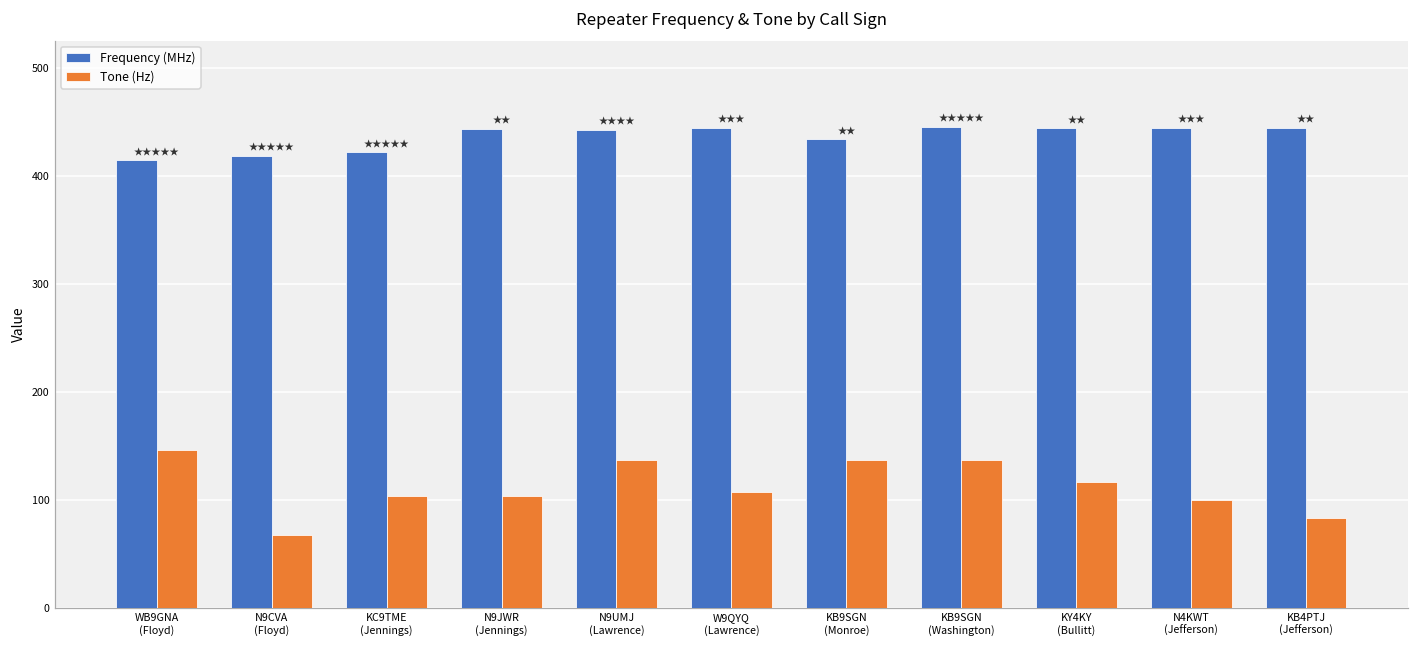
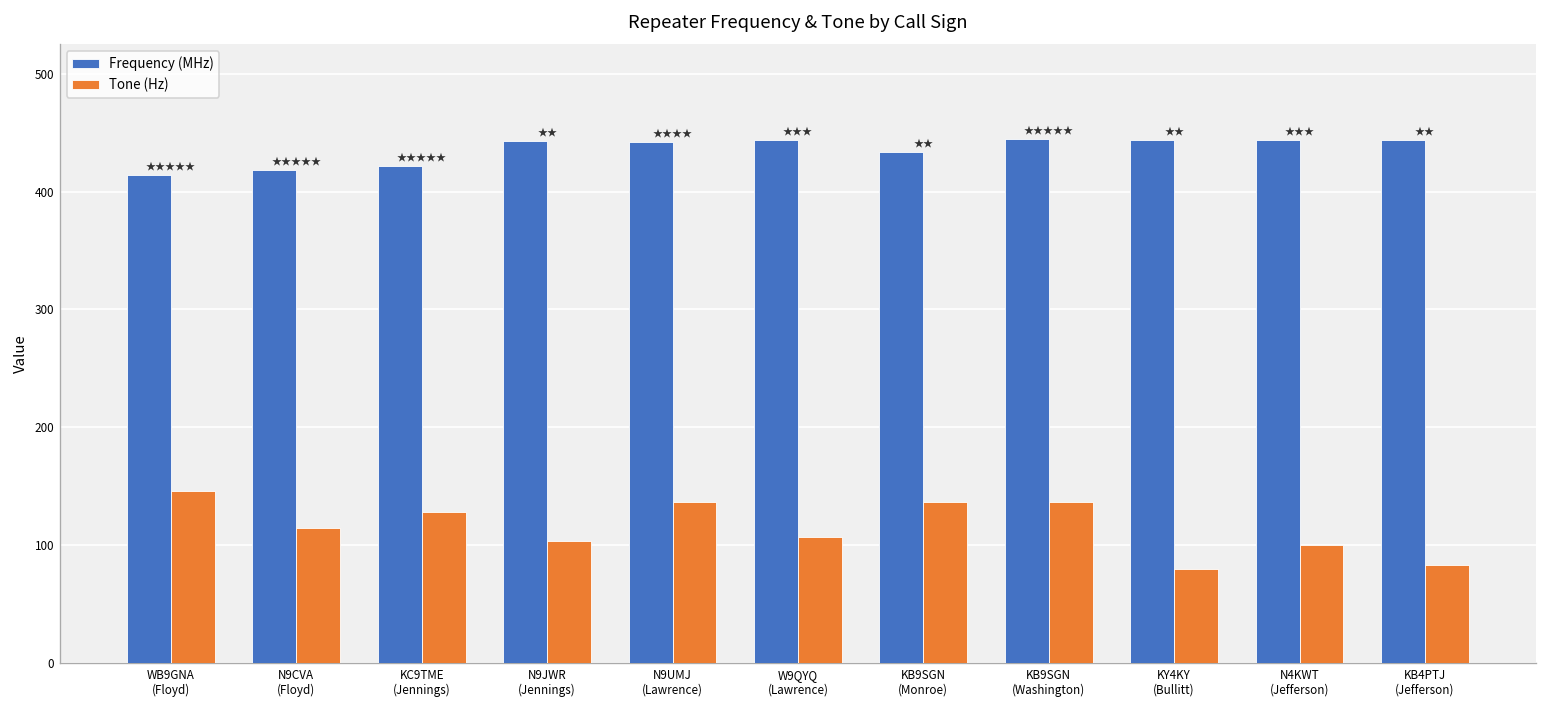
  {
    "Frequency (MHz)": {
      "WB9GNA (Floyd)": 410,
      "N9CVA (Floyd)": 420,
      "KC9TME (Jennings)": 420,
      "N9JWR (Jennings)": 440,
      "N9UMJ (Lawrence)": 440,
      "W9QYQ (Lawrence)": 440,
      "KB9SGN (Monroe)": 430,
      "KB9SGN (Washington)": 440,
      "KY4KY (Bullitt)": 440,
      "N4KWT (Jefferson)": 440,
      "KB4PTJ (Jefferson)": 440
    },
    "Tone (Hz)": {
      "WB9GNA (Floyd)": 150,
-     "N9CVA (Floyd)": 70,
-     "KC9TME (Jennings)": 100,
+     "N9CVA (Floyd)": 110,
+     "KC9TME (Jennings)": 130,
      "N9JWR (Jennings)": 100,
      "N9UMJ (Lawrence)": 140,
      "W9QYQ (Lawrence)": 110,
      "KB9SGN (Monroe)": 140,
      "KB9SGN (Washington)": 140,
-     "KY4KY (Bullitt)": 120,
+     "KY4KY (Bullitt)": 80,
      "N4KWT (Jefferson)": 100,
      "KB4PTJ (Jefferson)": 80
    }
  }
